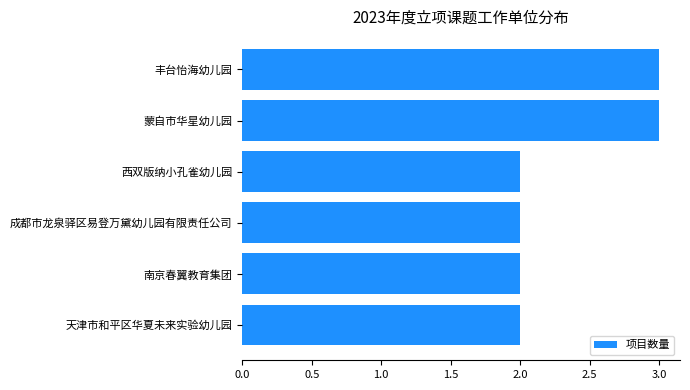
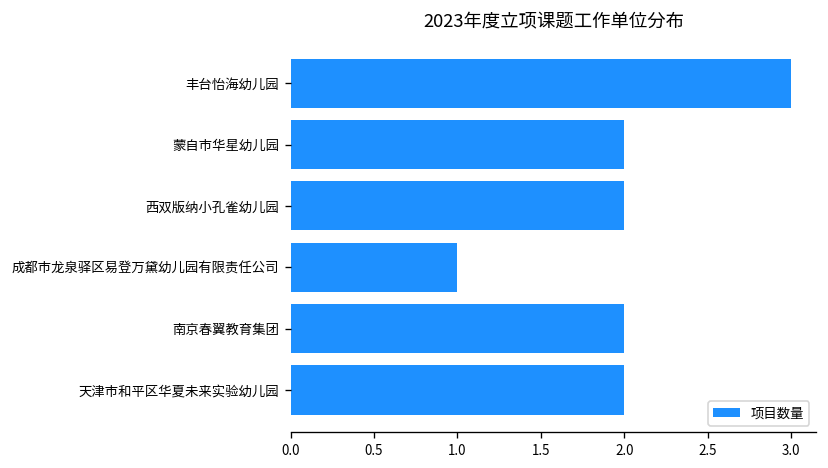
  {
    "丰台怡海幼儿园": 3,
-   "蒙自市华星幼儿园": 3,
+   "蒙自市华星幼儿园": 2,
    "西双版纳小孔雀幼儿园": 2,
-   "成都市龙泉驿区易登万黛幼儿园有限责任公司": 2,
+   "成都市龙泉驿区易登万黛幼儿园有限责任公司": 1,
    "南京春翼教育集团": 2,
    "天津市和平区华夏未来实验幼儿园": 2
  }
